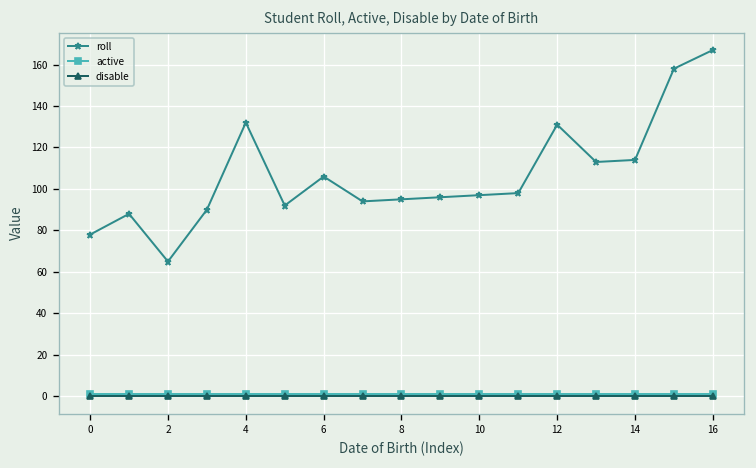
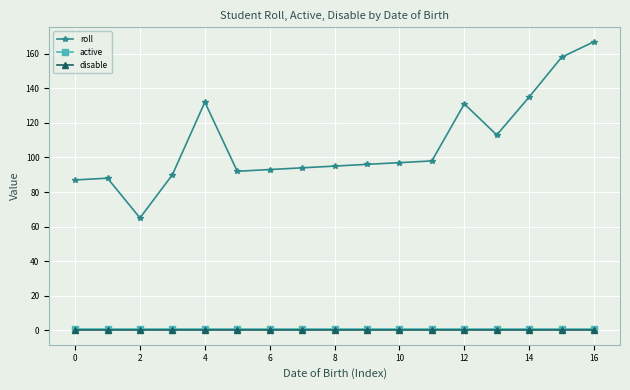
  {
    "roll": {
-     "0": 78,
+     "0": 87,
      "2": 65,
      "4": 132,
-     "6": 106,
+     "6": 93,
      "8": 95,
      "10": 97,
      "12": 131,
-     "14": 114,
+     "14": 135,
      "16": 167
    }
  }
